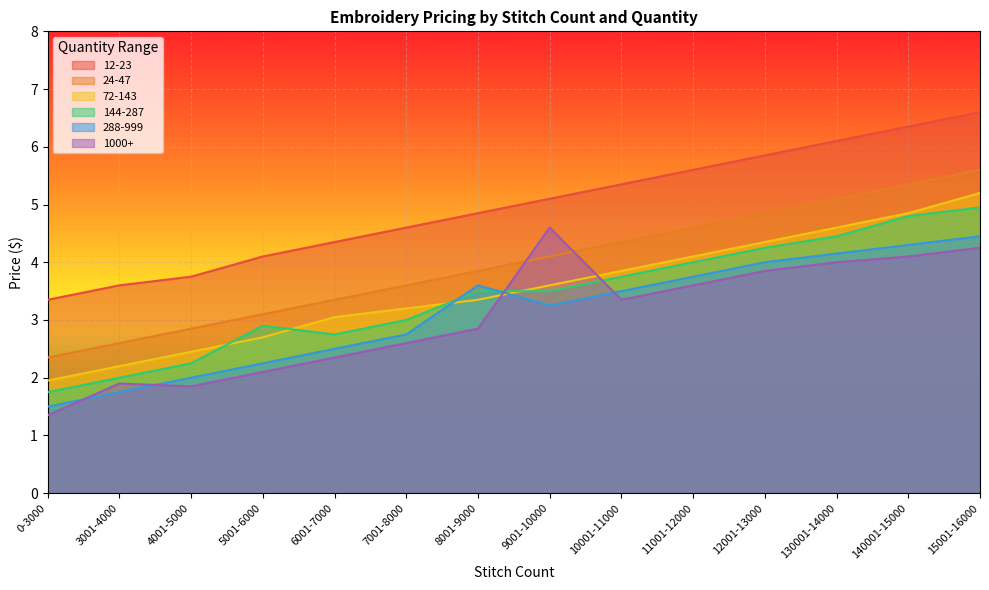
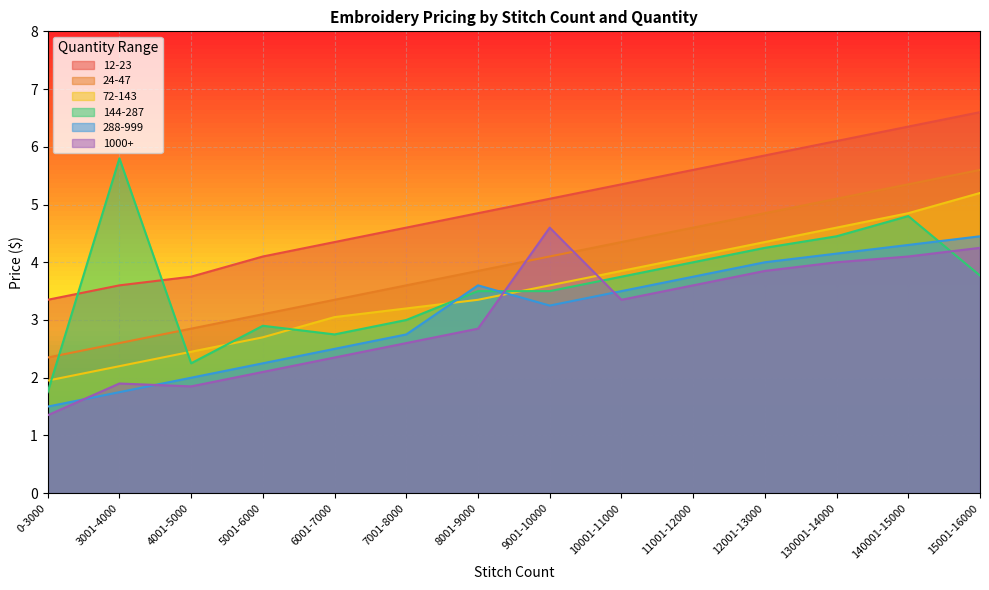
  {
    "144-287": {
      "0-3000": 1.8,
-     "3001-4000": 2.0,
+     "3001-4000": 5.8,
      "4001-5000": 2.3,
      "5001-6000": 2.9,
      "6001-7000": 2.8,
      "7001-8000": 3.0,
      "8001-9000": 3.5,
      "9001-10000": 3.5,
      "10001-11000": 3.8,
      "11001-12000": 4.0,
      "12001-13000": 4.3,
      "130001-14000": 4.5,
      "140001-15000": 4.8,
-     "15001-16000": 5.0
+     "15001-16000": 3.8
    },
    "288-999": {
      "0-3000": 1.5,
      "3001-4000": 1.8,
      "4001-5000": 2.0,
      "5001-6000": 2.3,
      "6001-7000": 2.5,
      "7001-8000": 2.8,
      "8001-9000": 3.6,
      "9001-10000": 3.3,
      "10001-11000": 3.5,
      "11001-12000": 3.8,
      "12001-13000": 4.0,
      "130001-14000": 4.2,
      "140001-15000": 4.3,
      "15001-16000": 4.5
    },
    "1000+": {
      "0-3000": 1.4,
      "3001-4000": 1.9,
      "4001-5000": 1.9,
      "5001-6000": 2.1,
      "6001-7000": 2.4,
      "7001-8000": 2.6,
      "8001-9000": 2.9,
      "9001-10000": 4.6,
      "10001-11000": 3.4,
      "11001-12000": 3.6,
      "12001-13000": 3.9,
      "130001-14000": 4.0,
      "140001-15000": 4.1,
      "15001-16000": 4.3
    }
  }
